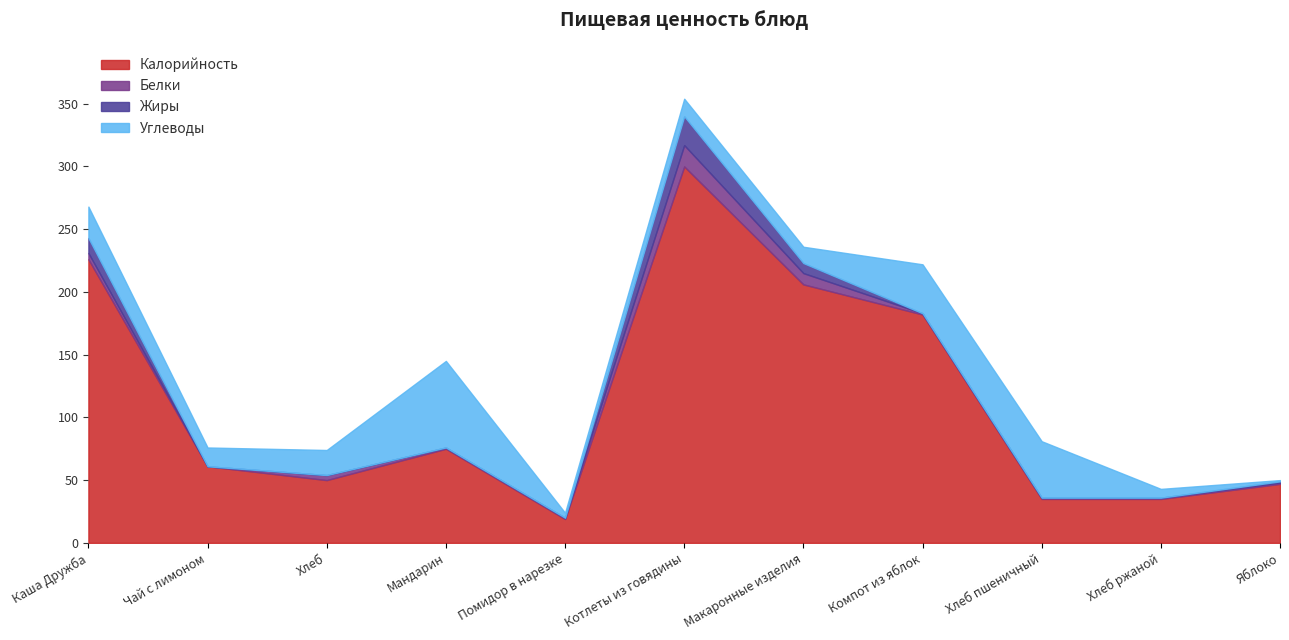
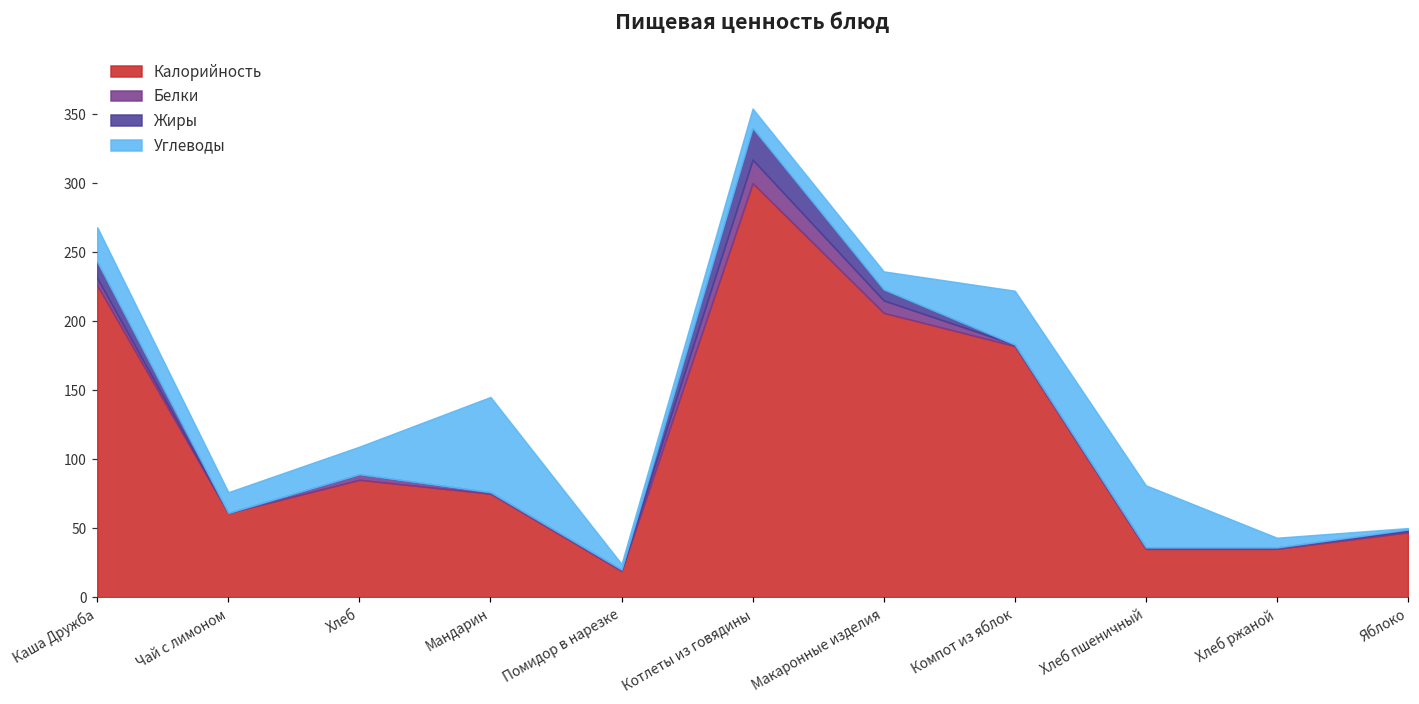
  {
    "Калорийность": {
      "Каша Дружба": 226,
-     "Хлеб": 50,
+     "Хлеб": 85,
      "Котлеты из говядины": 300,
      "Макаронные изделия": 206
    },
    "Углеводы": {
      "Каша Дружба": 25,
      "Чай с лимоном": 15,
      "Хлеб": 20,
      "Мандарин": 69,
      "Помидор в нарезке": 4,
      "Котлеты из говядины": 14,
      "Макаронные изделия": 13,
      "Компот из яблок": 39,
      "Хлеб пшеничный": 45,
      "Хлеб ржаной": 7
    }
  }
